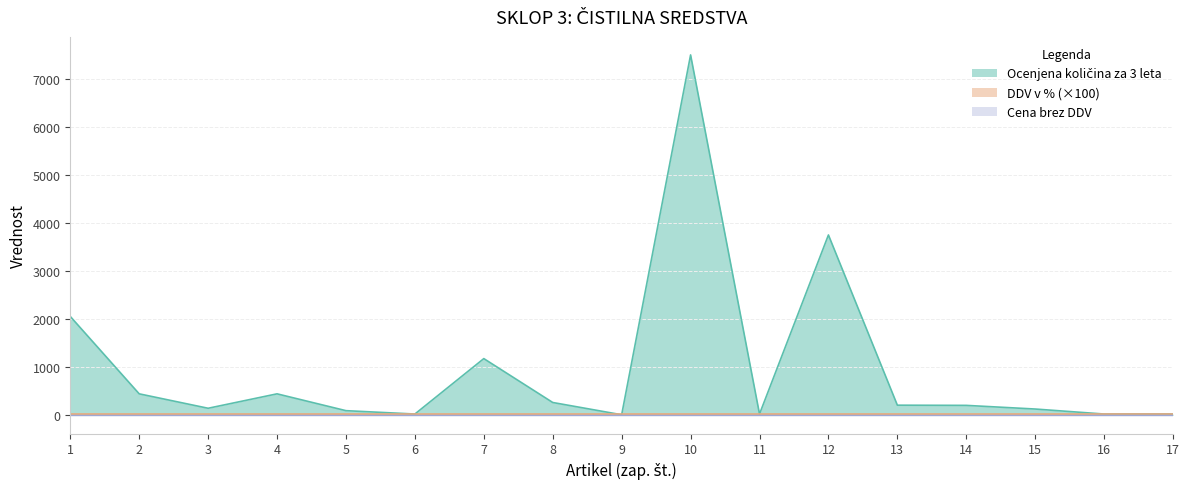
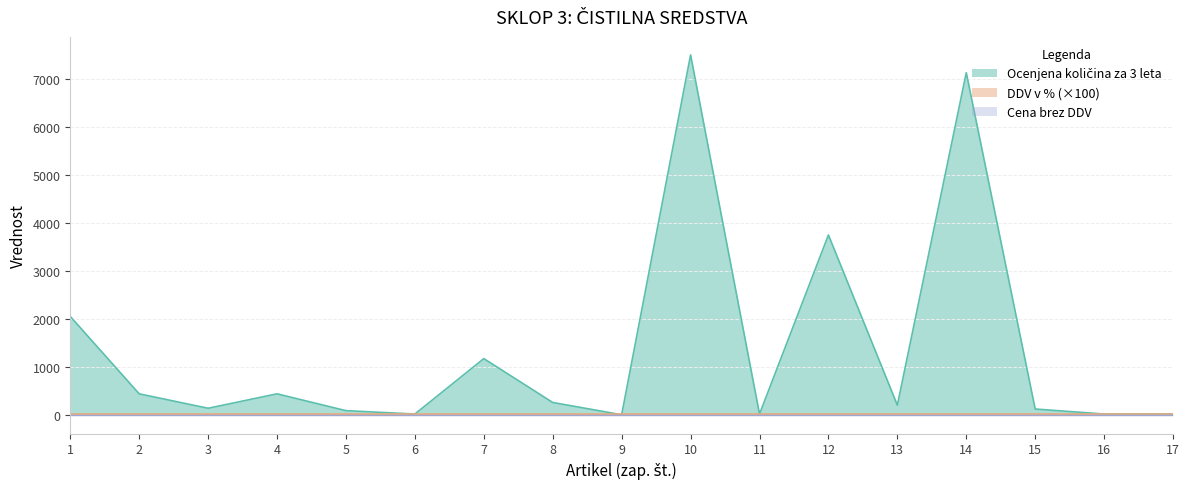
  {
    "Ocenjena količina za 3 leta": {
      "1": 2100,
      "2": 500,
      "3": 200,
      "4": 500,
      "5": 100,
      "7": 1200,
      "8": 300,
      "10": 7500,
      "12": 3800,
      "13": 200,
-     "14": 200,
+     "14": 7100,
      "15": 100
    }
  }
